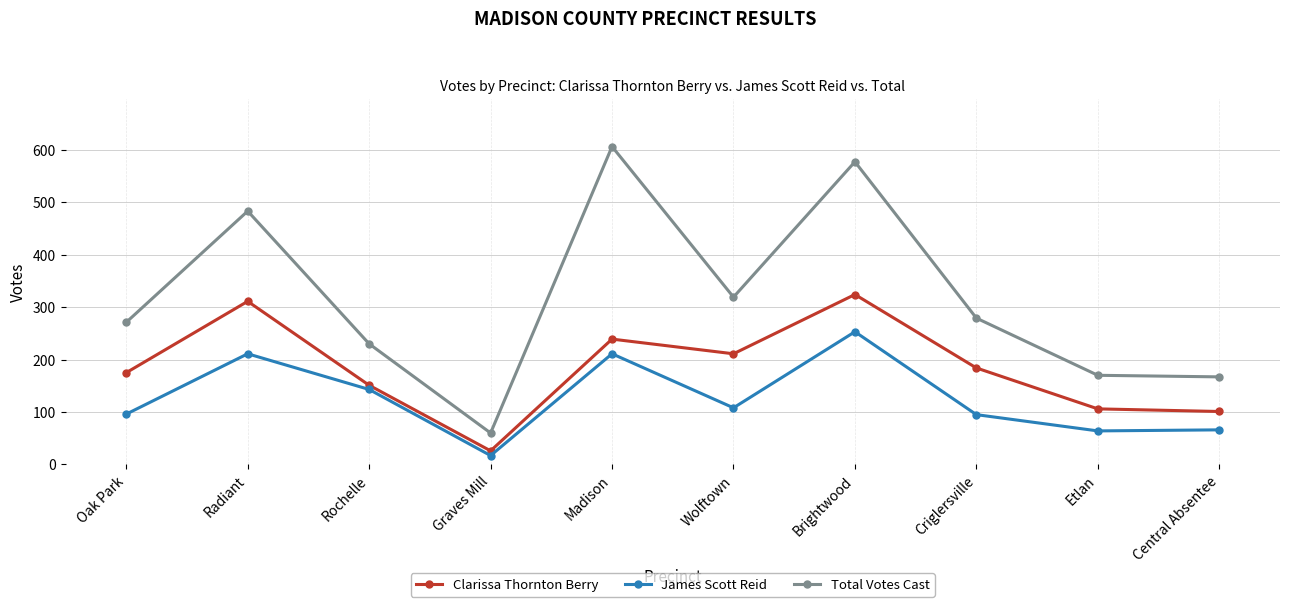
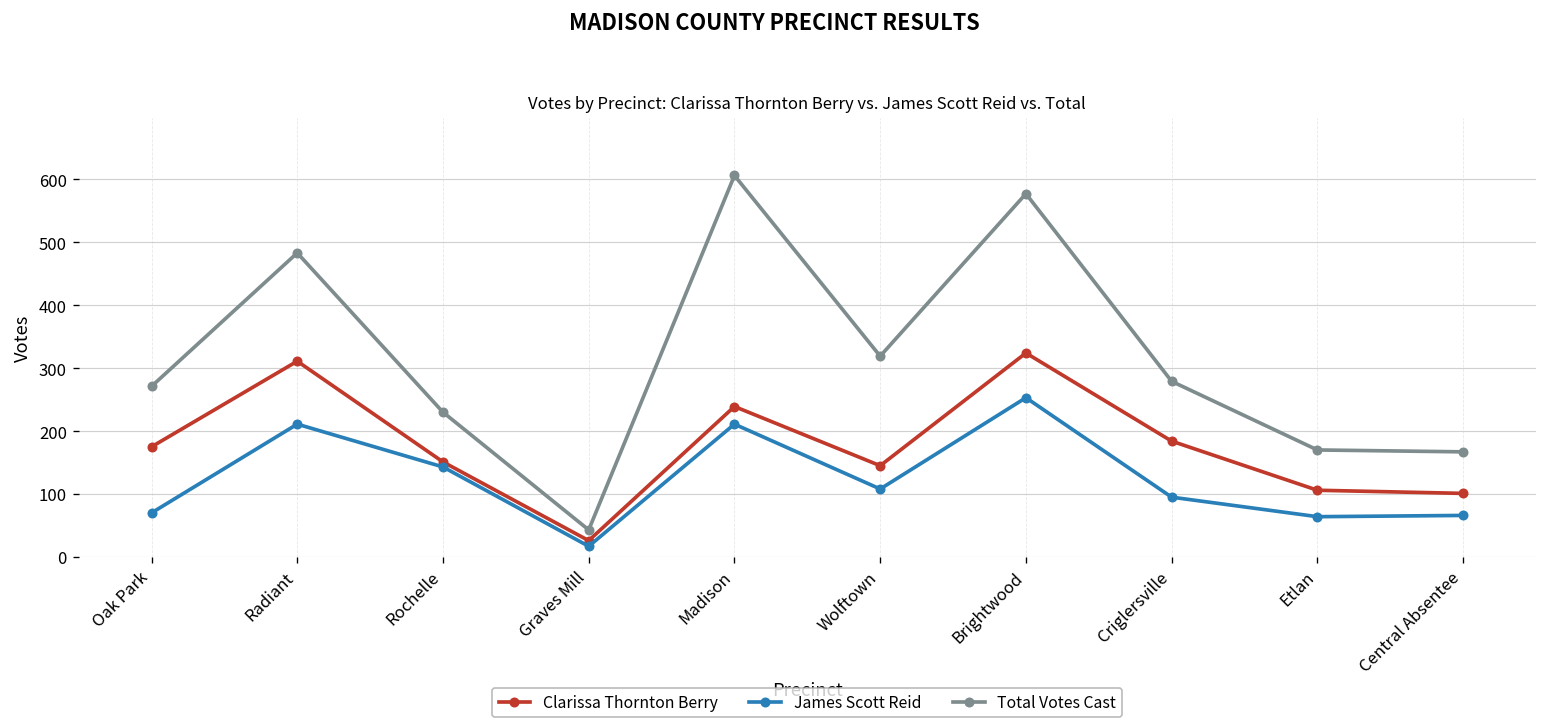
  {
    "Clarissa Thornton Berry": {
      "Oak Park": 180,
      "Radiant": 310,
      "Rochelle": 150,
      "Graves Mill": 30,
      "Madison": 240,
-     "Wolftown": 210,
+     "Wolftown": 150,
      "Brightwood": 320,
      "Criglersville": 180,
      "Etlan": 110,
      "Central Absentee": 100
    },
    "James Scott Reid": {
-     "Oak Park": 100,
+     "Oak Park": 70,
      "Radiant": 210,
      "Rochelle": 140,
      "Graves Mill": 20,
      "Madison": 210,
      "Wolftown": 110,
      "Brightwood": 250,
      "Criglersville": 100,
      "Etlan": 60,
      "Central Absentee": 70
    },
    "Total Votes Cast": {
      "Oak Park": 270,
      "Radiant": 480,
      "Rochelle": 230,
-     "Graves Mill": 60,
+     "Graves Mill": 40,
      "Madison": 610,
      "Wolftown": 320,
      "Brightwood": 580,
      "Criglersville": 280,
      "Etlan": 170,
      "Central Absentee": 170
    }
  }
